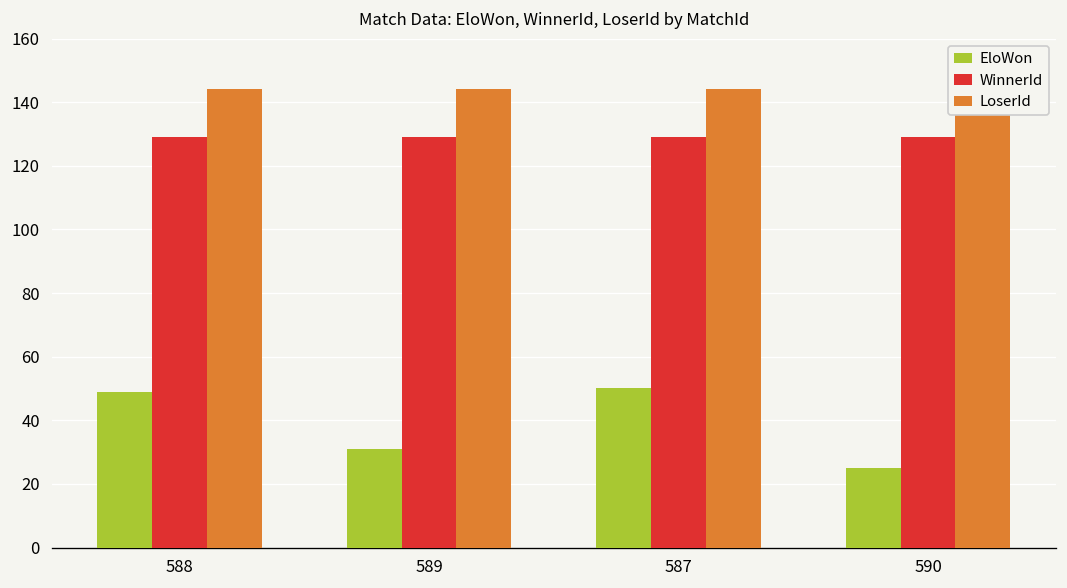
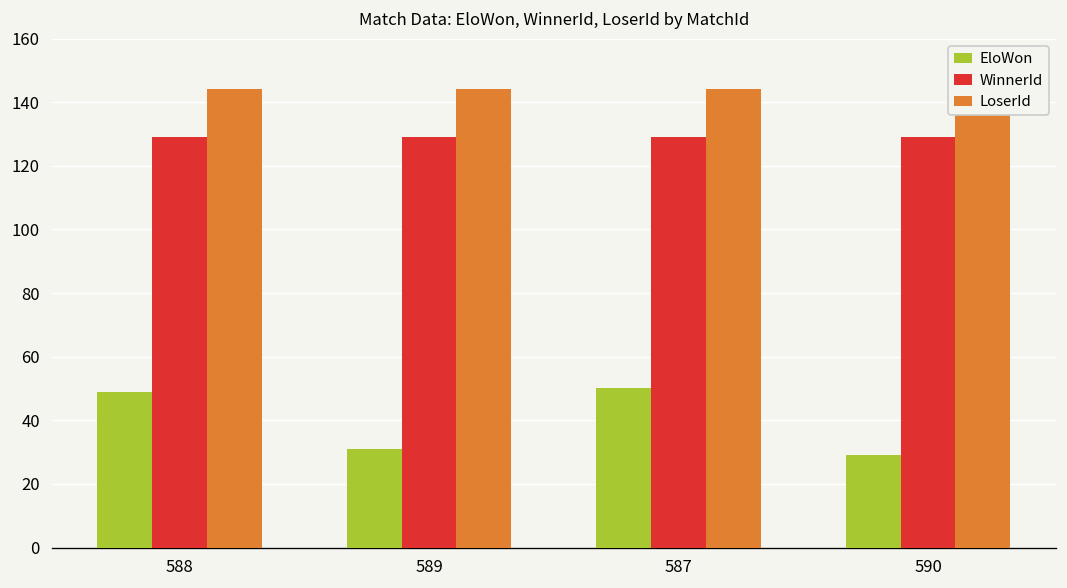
  {
    "EloWon": {
      "588": 49,
      "589": 31,
      "587": 50,
-     "590": 25
+     "590": 29
    },
    "WinnerId": {
      "588": 129,
      "589": 129,
      "587": 129,
      "590": 129
    },
    "LoserId": {
      "588": 144,
      "589": 144,
      "587": 144
    }
  }
